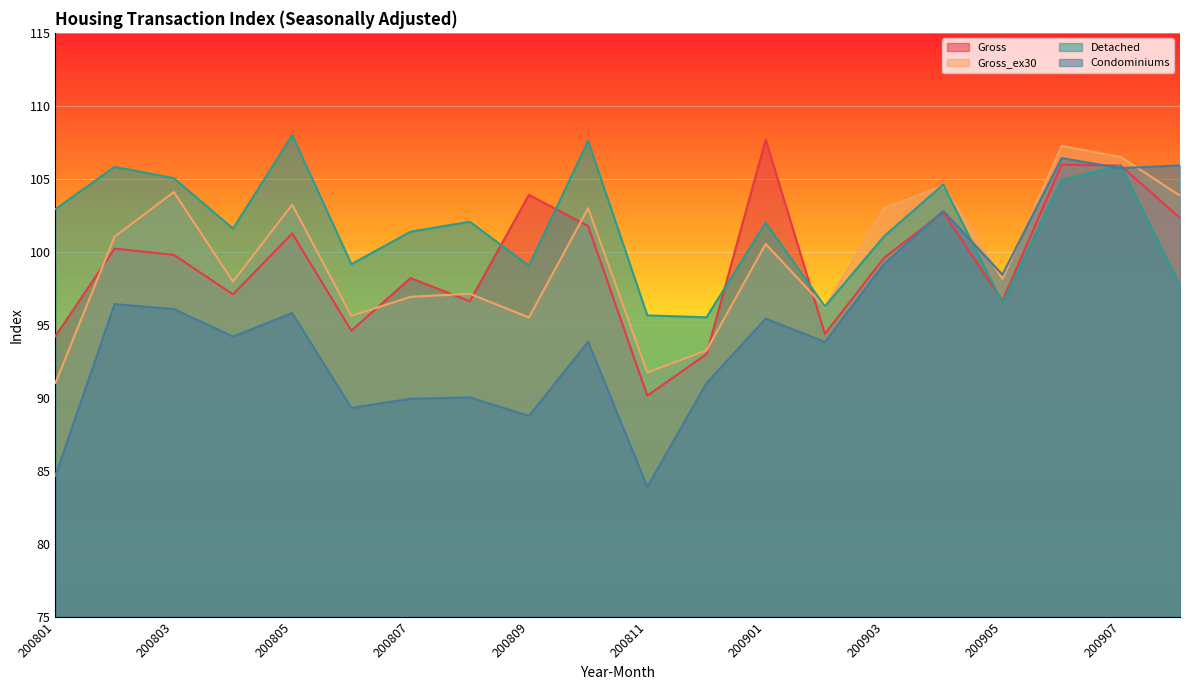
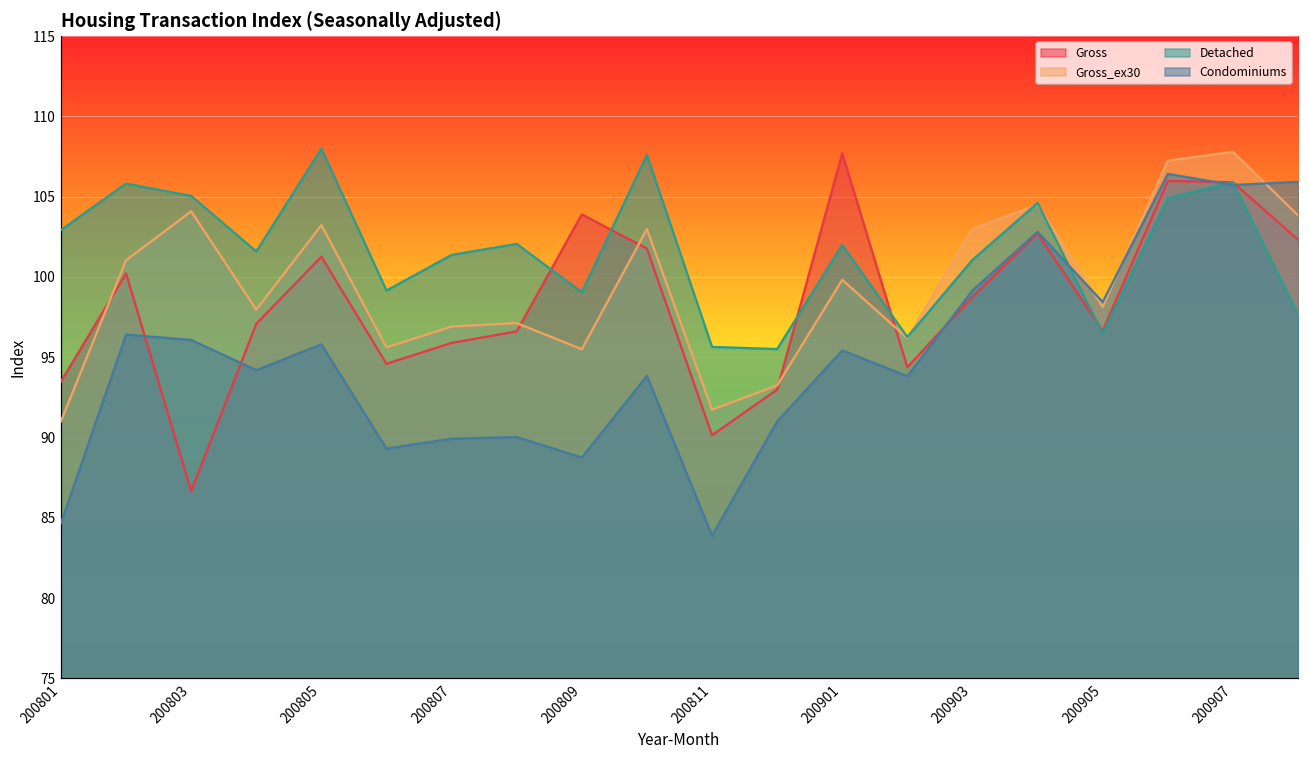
  {
    "Gross": {
-     "200801": 94.2,
-     "200803": 99.8,
+     "200801": 93.5,
+     "200803": 86.7,
      "200805": 101.3,
-     "200807": 98.2,
+     "200807": 95.9,
      "200809": 103.9,
      "200811": 90.1,
      "200901": 107.7,
-     "200903": 99.6
+     "200903": 98.8
    },
    "Gross_ex30": {
      "200801": 91.0,
      "200803": 104.1,
      "200805": 103.2,
      "200807": 96.9,
      "200809": 95.5,
      "200811": 91.7,
-     "200901": 100.5,
+     "200901": 99.8,
      "200903": 103.0,
      "200905": 98.1,
-     "200907": 106.5
+     "200907": 107.8
    }
  }
